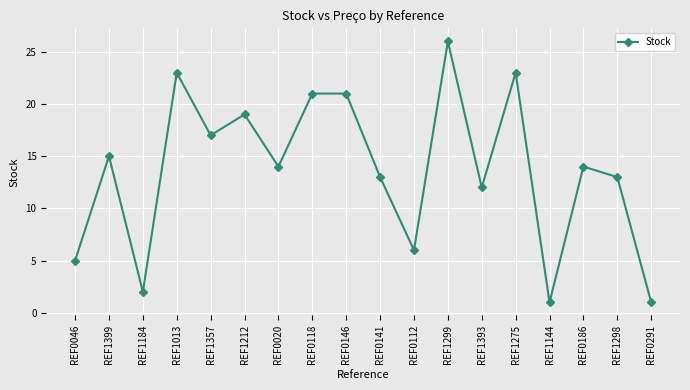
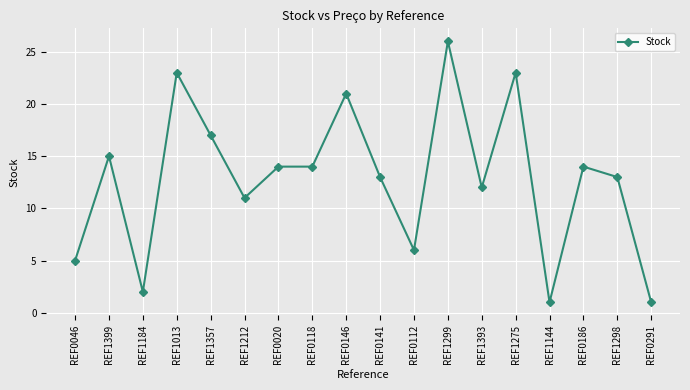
  {
    "REF0046": 5,
    "REF1399": 15,
    "REF1184": 2,
    "REF1013": 23,
    "REF1357": 17,
-   "REF1212": 19,
+   "REF1212": 11,
    "REF0020": 14,
-   "REF0118": 21,
+   "REF0118": 14,
    "REF0146": 21,
    "REF0141": 13,
    "REF0112": 6,
    "REF1299": 26,
    "REF1393": 12,
    "REF1275": 23,
    "REF1144": 1,
    "REF0186": 14,
    "REF1298": 13,
    "REF0291": 1
  }
